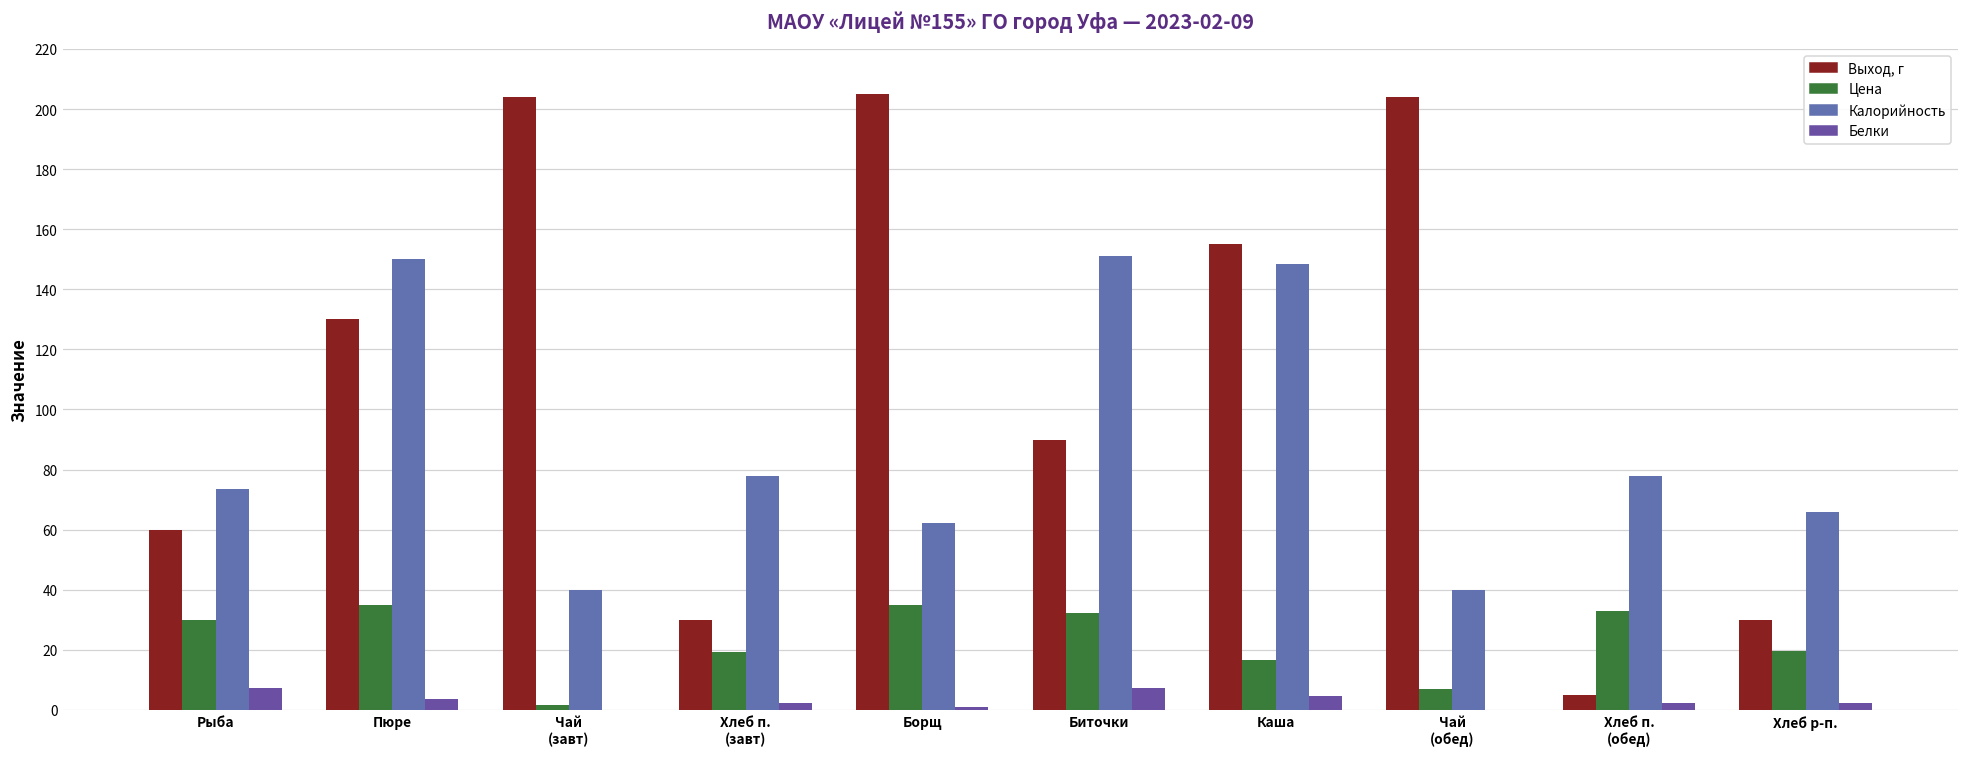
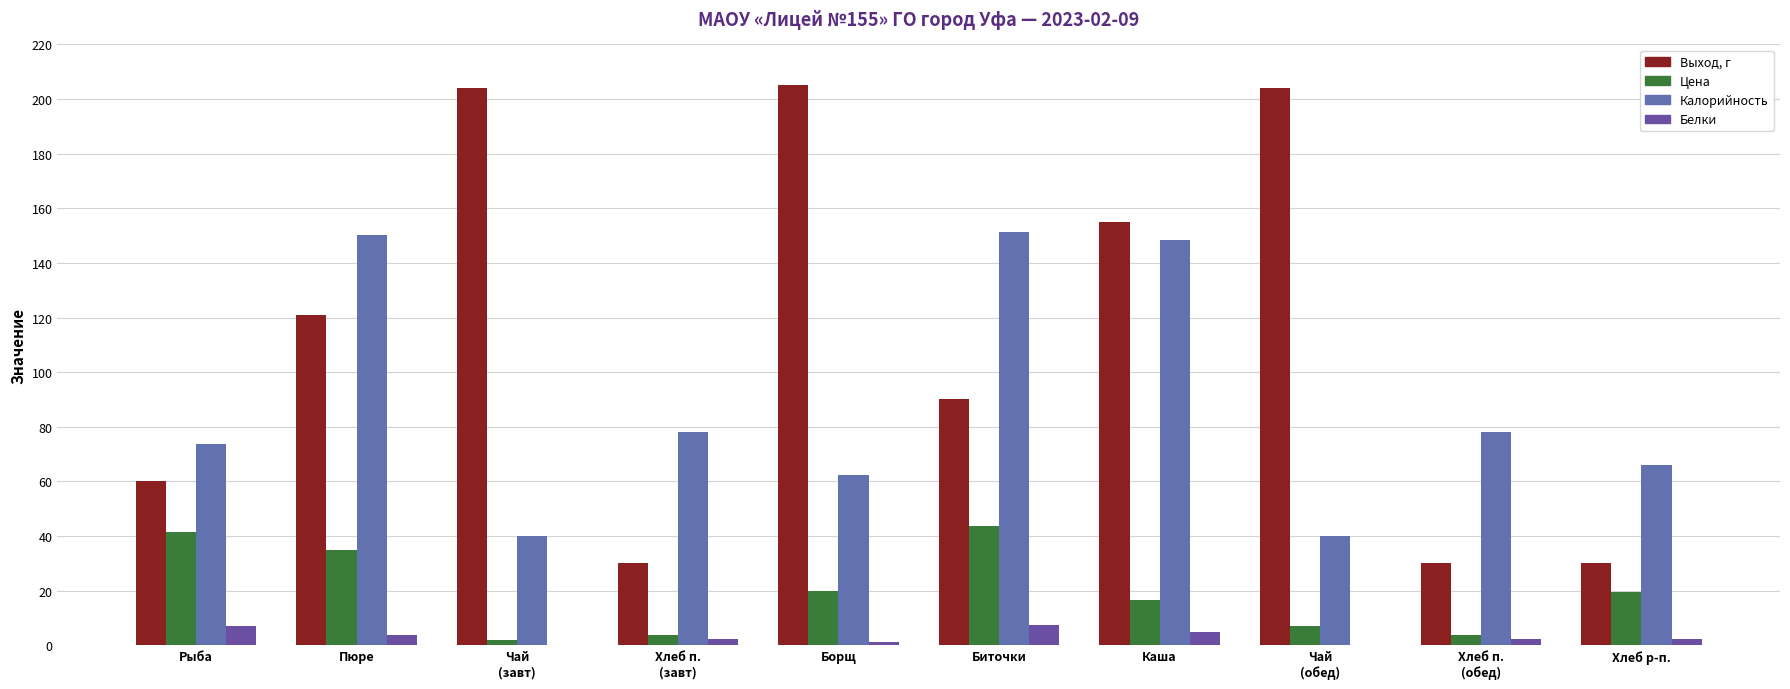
  {
    "Выход, г": {
      "Рыба": 60,
-     "Пюре": 130,
+     "Пюре": 121,
      "Чай (завт)": 204,
      "Хлеб п. (завт)": 30,
      "Борщ": 205,
      "Биточки": 90,
      "Каша": 155,
      "Чай (обед)": 204,
-     "Хлеб п. (обед)": 5,
+     "Хлеб п. (обед)": 30,
      "Хлеб р-п.": 30
    },
    "Цена": {
-     "Рыба": 30,
+     "Рыба": 42,
      "Пюре": 35,
      "Чай (завт)": 2,
-     "Хлеб п. (завт)": 19,
-     "Борщ": 35,
-     "Биточки": 32,
+     "Хлеб п. (завт)": 4,
+     "Борщ": 20,
+     "Биточки": 44,
      "Каша": 17,
      "Чай (обед)": 7,
-     "Хлеб п. (обед)": 33,
+     "Хлеб п. (обед)": 4,
      "Хлеб р-п.": 20
    }
  }
